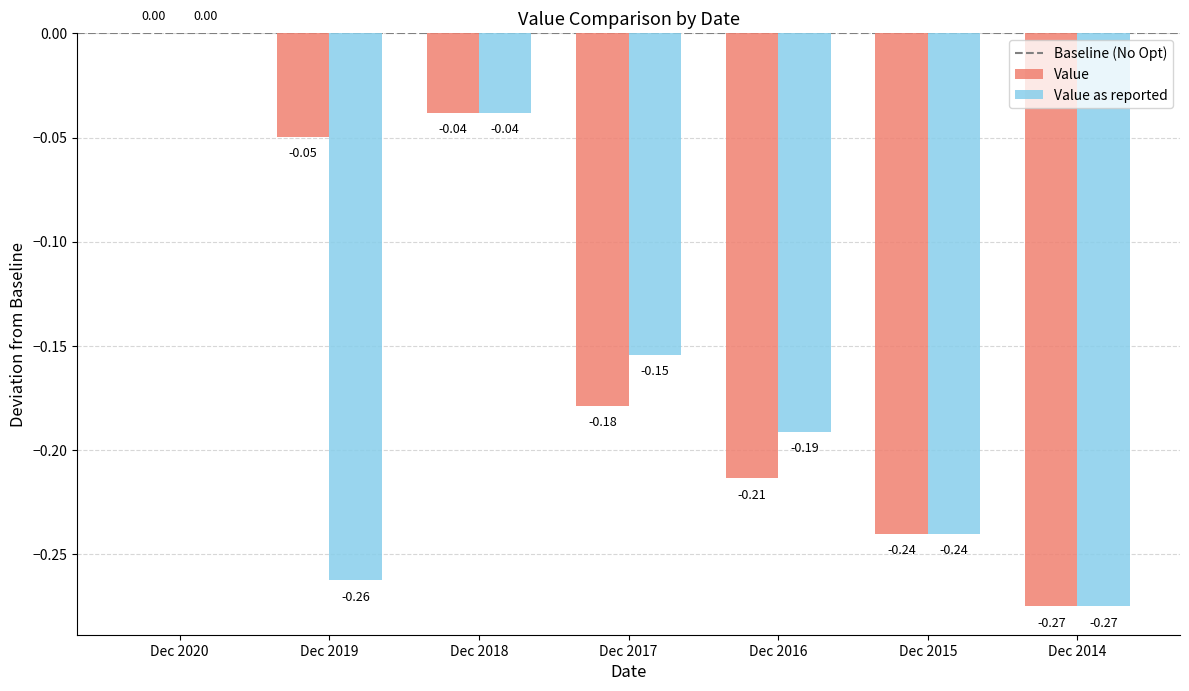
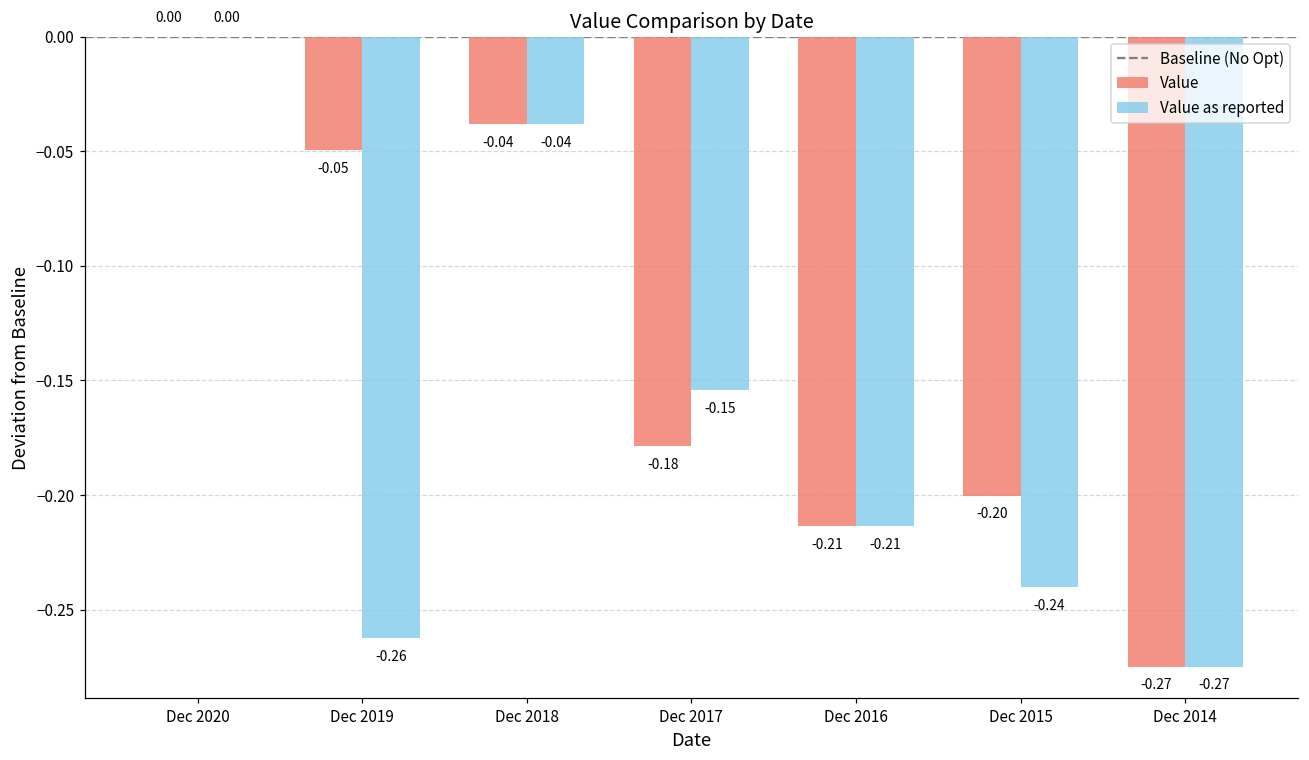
  {
    "Value": {
      "Dec 2020": 0.00,
      "Dec 2019": -0.05,
      "Dec 2018": -0.04,
      "Dec 2017": -0.18,
      "Dec 2016": -0.21,
-     "Dec 2015": -0.24,
+     "Dec 2015": -0.20,
      "Dec 2014": -0.27
    },
    "Value as reported": {
      "Dec 2020": 0.00,
      "Dec 2019": -0.26,
      "Dec 2018": -0.04,
      "Dec 2017": -0.15,
-     "Dec 2016": -0.19,
+     "Dec 2016": -0.21,
      "Dec 2015": -0.24,
      "Dec 2014": -0.27
    }
  }
